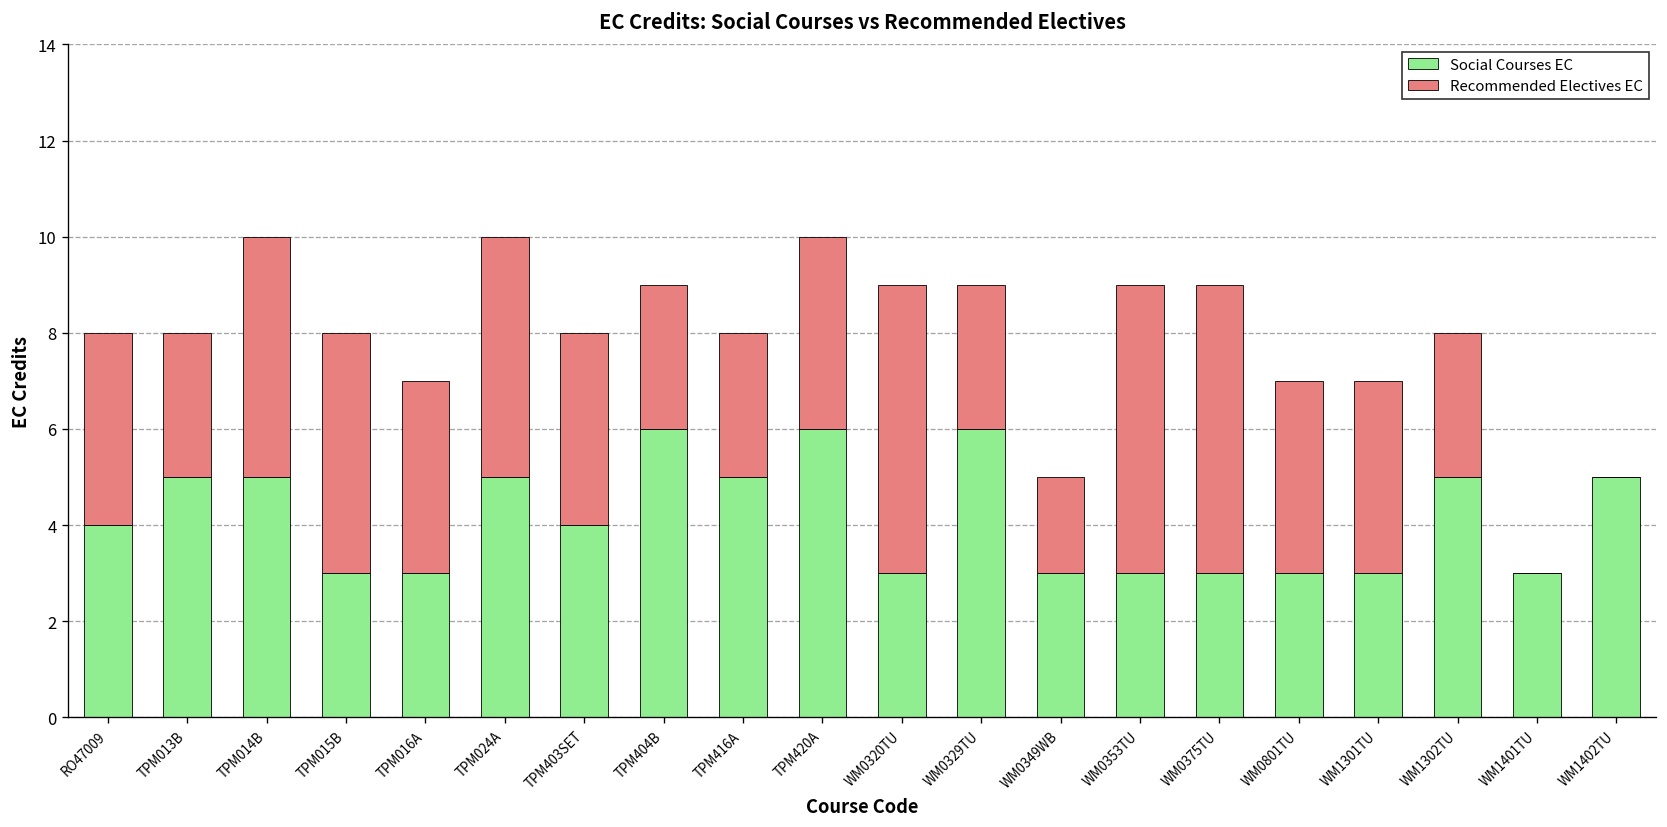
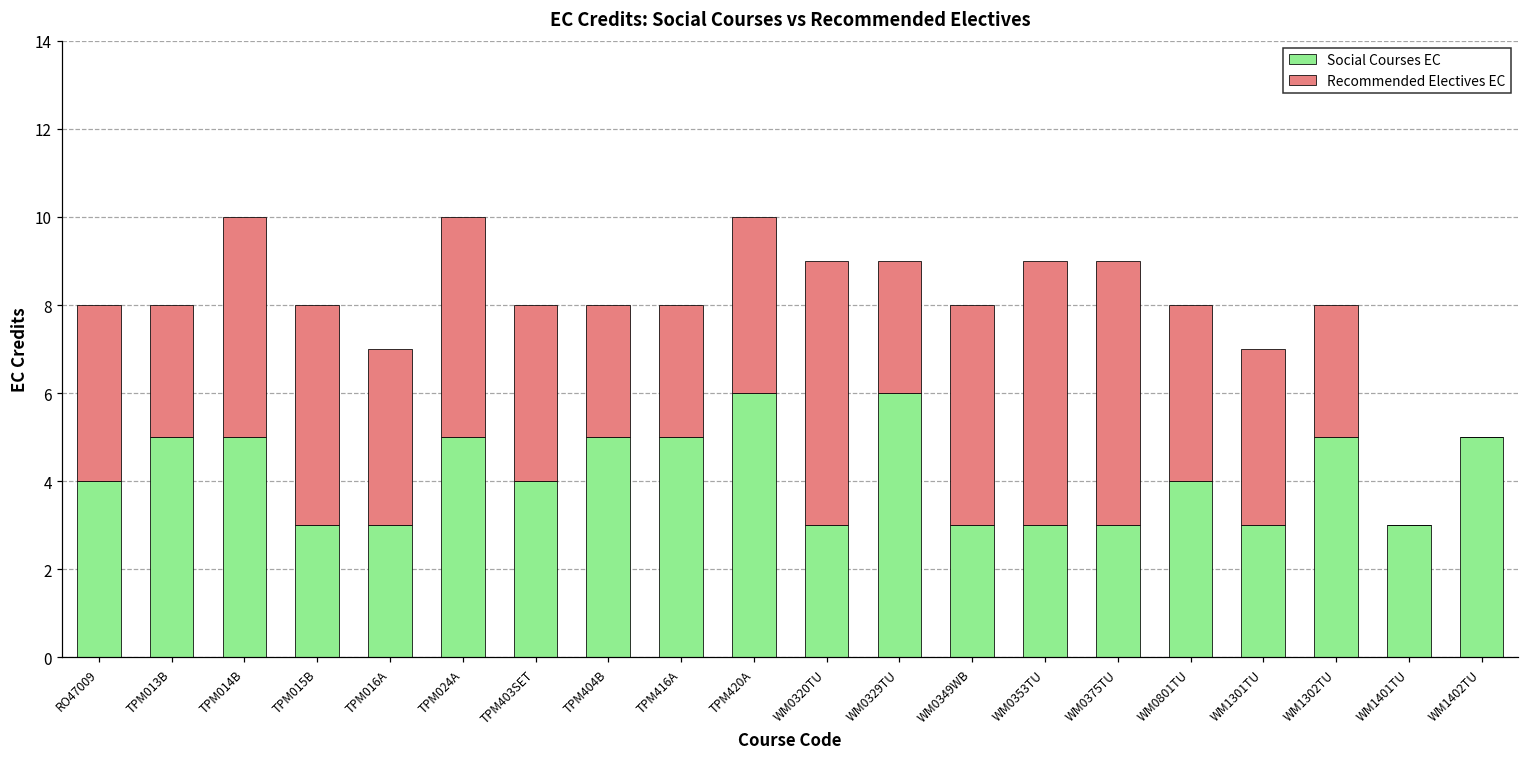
  {
    "Social Courses EC": {
      "RO47009": 4,
      "TPM013B": 5,
      "TPM014B": 5,
      "TPM015B": 3,
      "TPM016A": 3,
      "TPM024A": 5,
      "TPM403SET": 4,
-     "TPM404B": 6,
+     "TPM404B": 5,
      "TPM416A": 5,
      "TPM420A": 6,
      "WM0320TU": 3,
      "WM0329TU": 6,
      "WM0349WB": 3,
      "WM0353TU": 3,
      "WM0375TU": 3,
-     "WM0801TU": 3,
+     "WM0801TU": 4,
      "WM1301TU": 3,
      "WM1302TU": 5,
      "WM1401TU": 3,
      "WM1402TU": 5
    },
    "Recommended Electives EC": {
      "RO47009": 4,
      "TPM013B": 3,
      "TPM014B": 5,
      "TPM015B": 5,
      "TPM016A": 4,
      "TPM024A": 5,
      "TPM403SET": 4,
      "TPM404B": 3,
      "TPM416A": 3,
      "TPM420A": 4,
      "WM0320TU": 6,
      "WM0329TU": 3,
-     "WM0349WB": 2,
+     "WM0349WB": 5,
      "WM0353TU": 6,
      "WM0375TU": 6,
      "WM0801TU": 4,
      "WM1301TU": 4,
      "WM1302TU": 3,
      "WM1401TU": 0,
      "WM1402TU": 0
    }
  }
